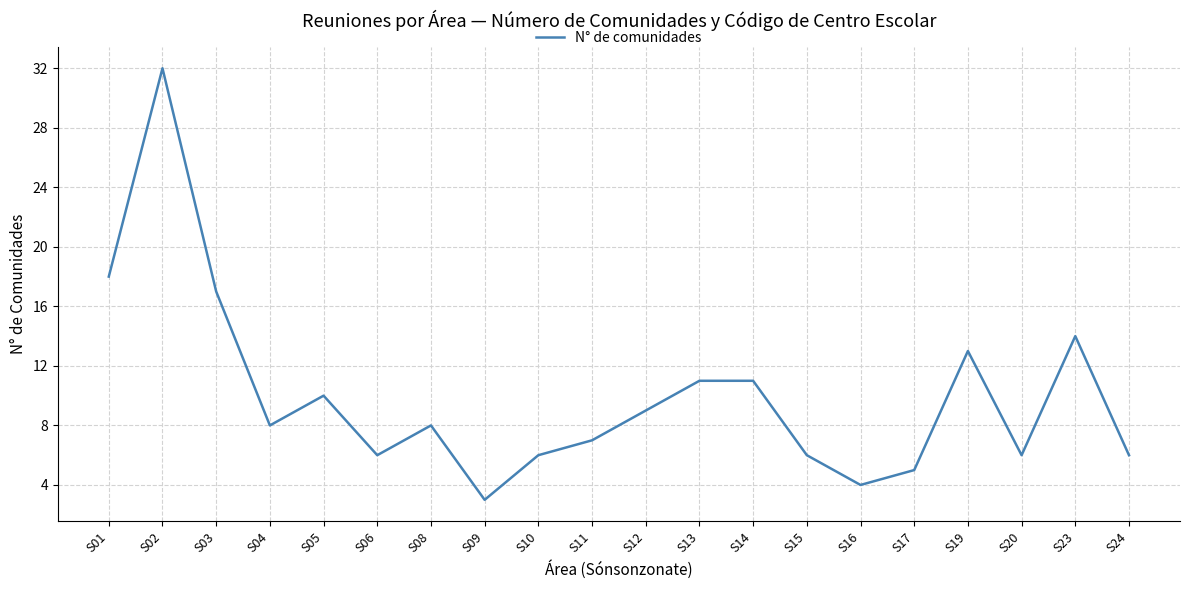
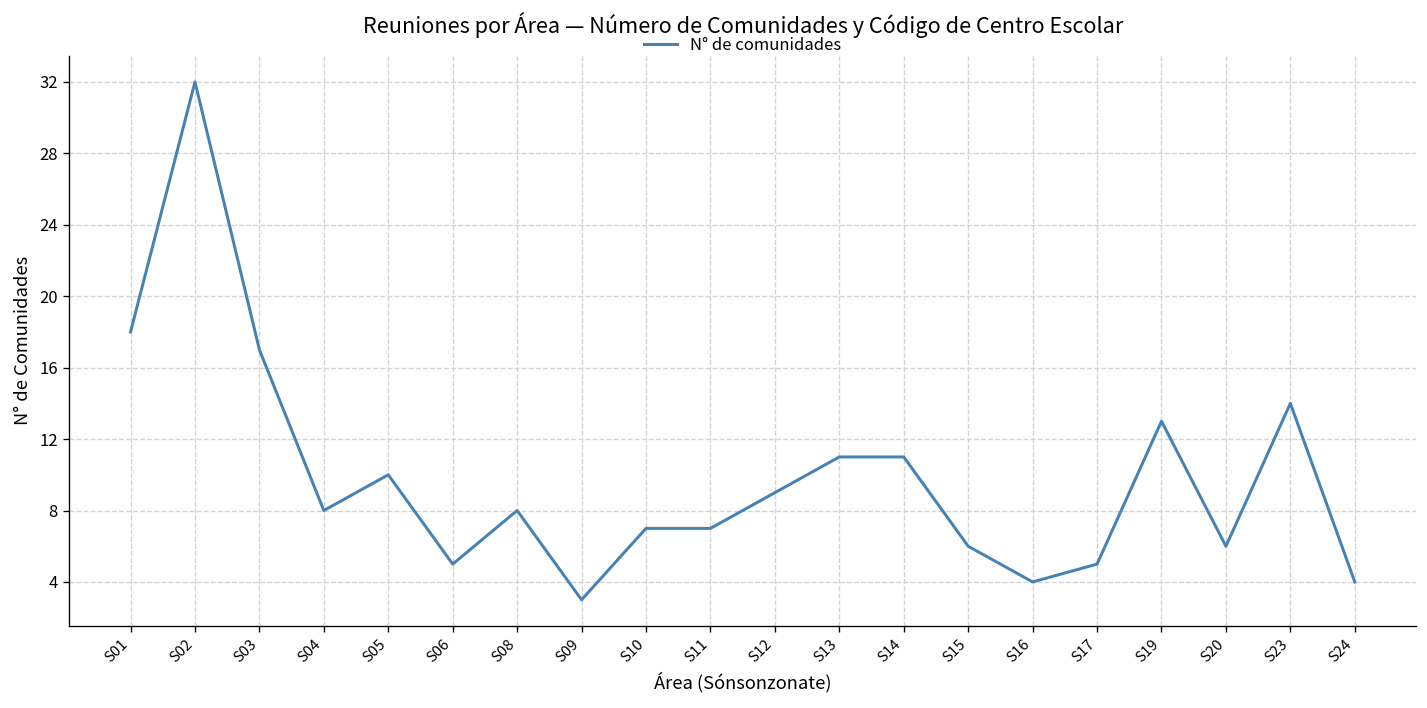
  {
    "S01": 18,
    "S02": 32,
    "S03": 17,
    "S04": 8,
    "S05": 10,
-   "S06": 6,
+   "S06": 5,
    "S08": 8,
    "S09": 3,
-   "S10": 6,
+   "S10": 7,
    "S11": 7,
    "S12": 9,
    "S13": 11,
    "S14": 11,
    "S15": 6,
    "S16": 4,
    "S17": 5,
    "S19": 13,
    "S20": 6,
    "S23": 14,
-   "S24": 6
+   "S24": 4
  }
